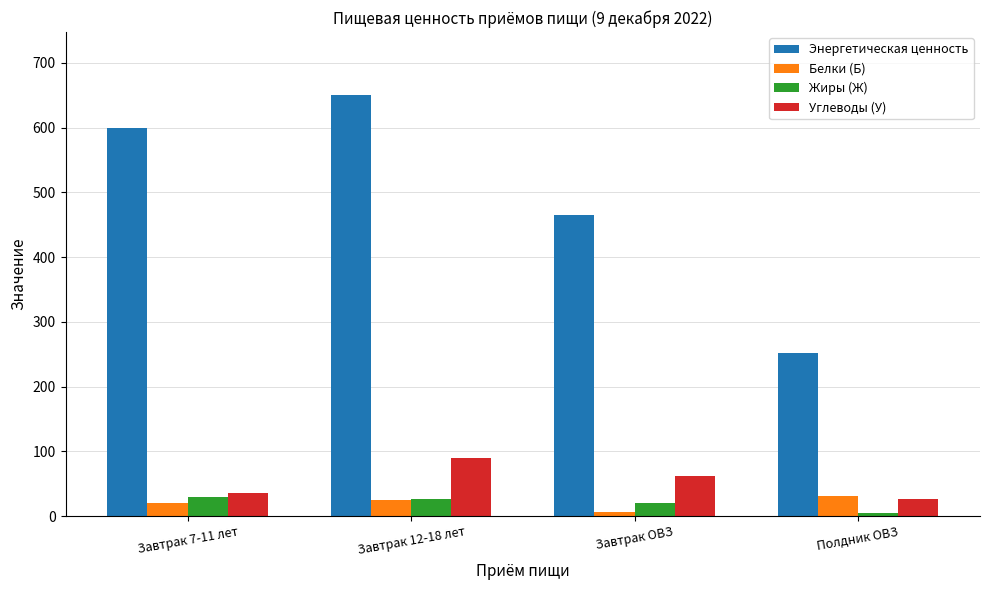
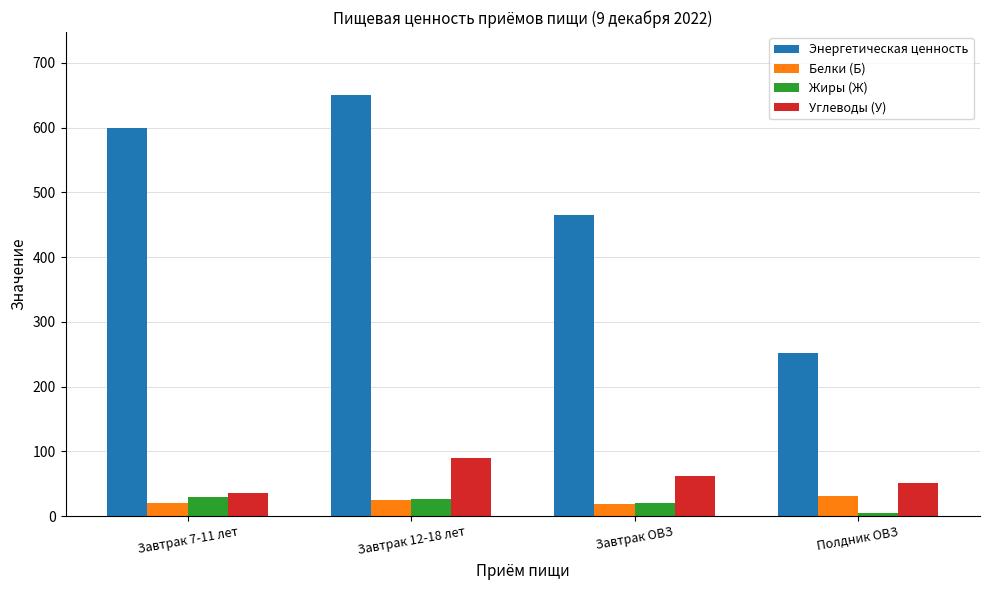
  {
    "Энергетическая ценность": {
      "Завтрак 7-11 лет": 600,
      "Завтрак 12-18 лет": 650,
      "Завтрак ОВЗ": 460,
      "Полдник ОВЗ": 250
    },
    "Белки (Б)": {
      "Завтрак 7-11 лет": 20,
      "Завтрак 12-18 лет": 30,
-     "Завтрак ОВЗ": 10,
+     "Завтрак ОВЗ": 20,
      "Полдник ОВЗ": 30
    },
    "Жиры (Ж)": {
      "Завтрак 7-11 лет": 30,
      "Завтрак 12-18 лет": 30,
      "Завтрак ОВЗ": 20,
      "Полдник ОВЗ": 0
    },
    "Углеводы (У)": {
      "Завтрак 7-11 лет": 30,
      "Завтрак 12-18 лет": 90,
      "Завтрак ОВЗ": 60,
-     "Полдник ОВЗ": 30
+     "Полдник ОВЗ": 50
    }
  }
